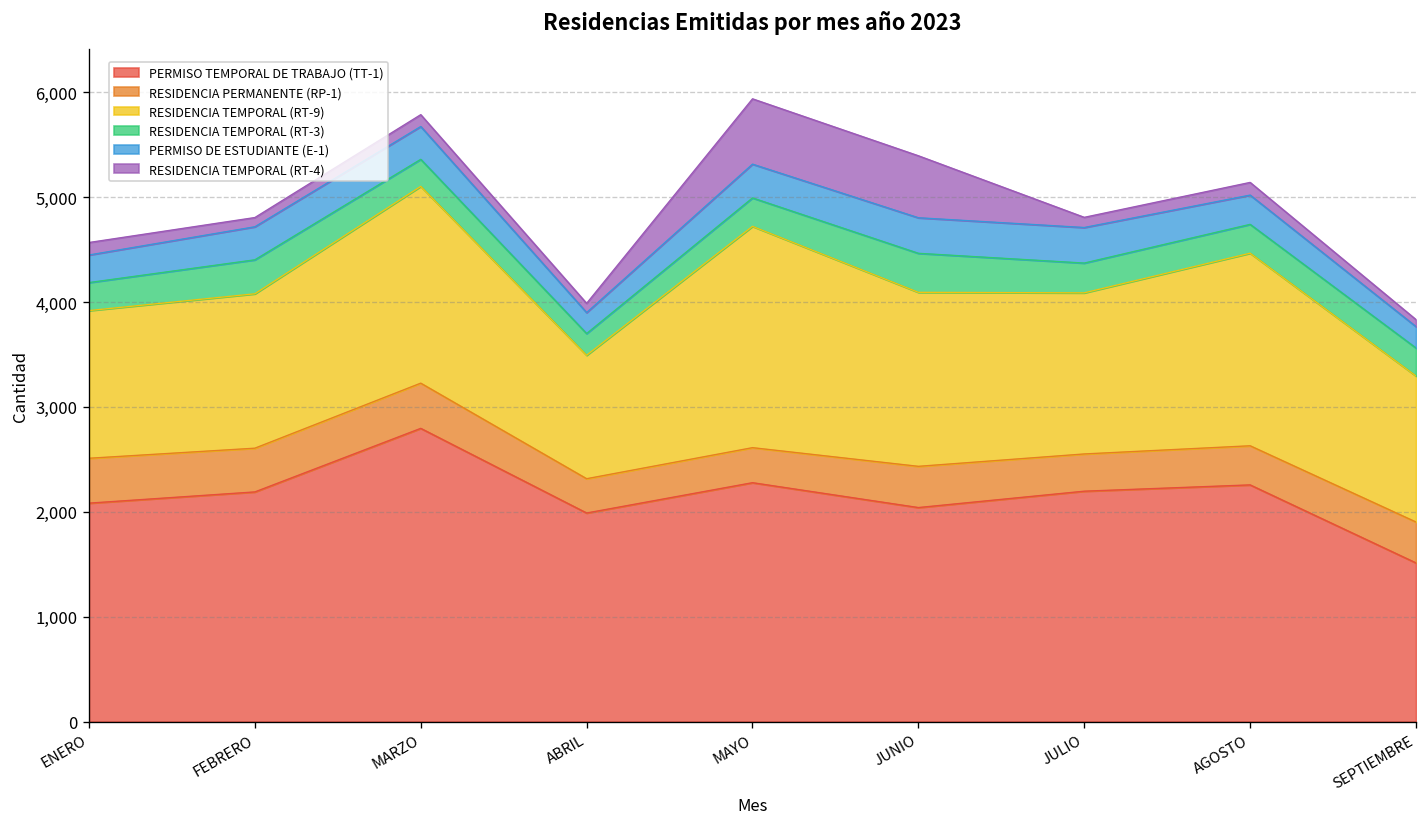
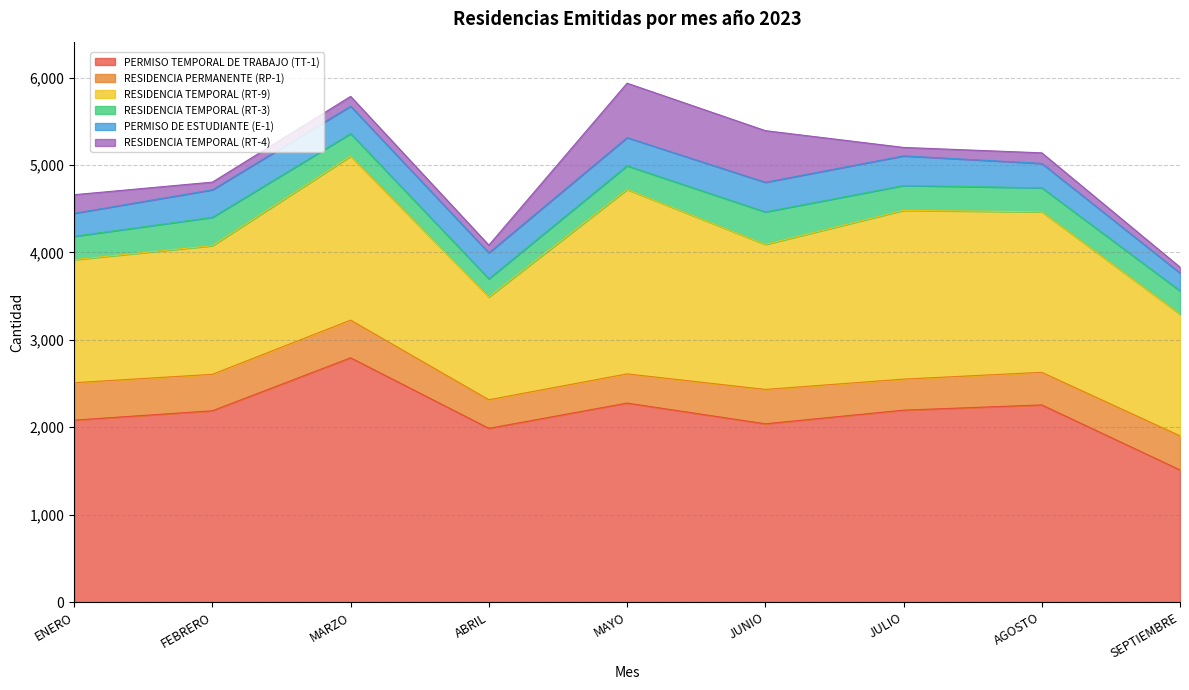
  {
    "RESIDENCIA TEMPORAL (RT-9)": {
      "ENERO": "1,400",
      "FEBRERO": "1,500",
      "MARZO": "1,900",
      "ABRIL": "1,200",
      "MAYO": "2,100",
      "JUNIO": "1,700",
-     "JULIO": "1,500",
+     "JULIO": "1,900",
      "AGOSTO": "1,800",
      "SEPTIEMBRE": "1,400"
    },
    "RESIDENCIA TEMPORAL (RT-3)": {
      "ENERO": "300",
      "FEBRERO": "300",
      "MARZO": "300",
      "ABRIL": "200",
      "MAYO": "300",
      "JUNIO": "400",
      "JULIO": "300",
      "AGOSTO": "300",
      "SEPTIEMBRE": "300"
    },
    "PERMISO DE ESTUDIANTE (E-1)": {
      "ENERO": "300",
      "FEBRERO": "300",
      "MARZO": "300",
-     "ABRIL": "200",
+     "ABRIL": "300",
      "MAYO": "300",
      "JUNIO": "300",
      "JULIO": "300",
      "AGOSTO": "300",
      "SEPTIEMBRE": "200"
    },
    "RESIDENCIA TEMPORAL (RT-4)": {
-     "ENERO": "100",
+     "ENERO": "200",
      "FEBRERO": "100",
      "MARZO": "100",
      "ABRIL": "100",
      "MAYO": "600",
      "JUNIO": "600",
      "JULIO": "100",
      "AGOSTO": "100",
      "SEPTIEMBRE": "100"
    }
  }
